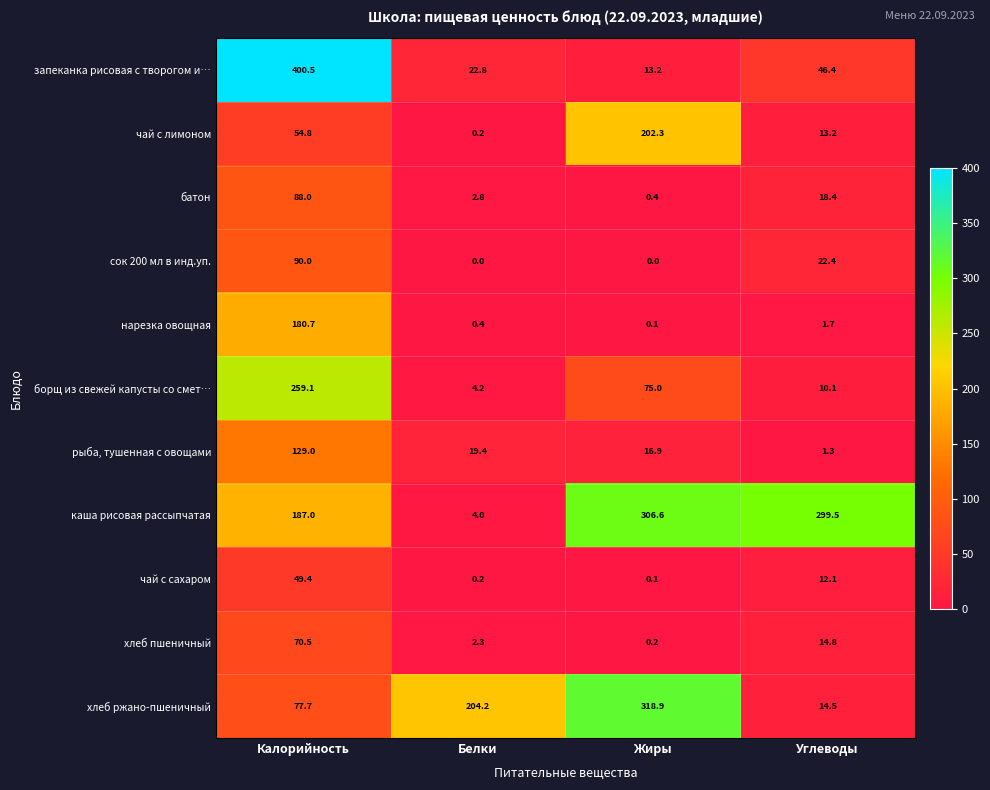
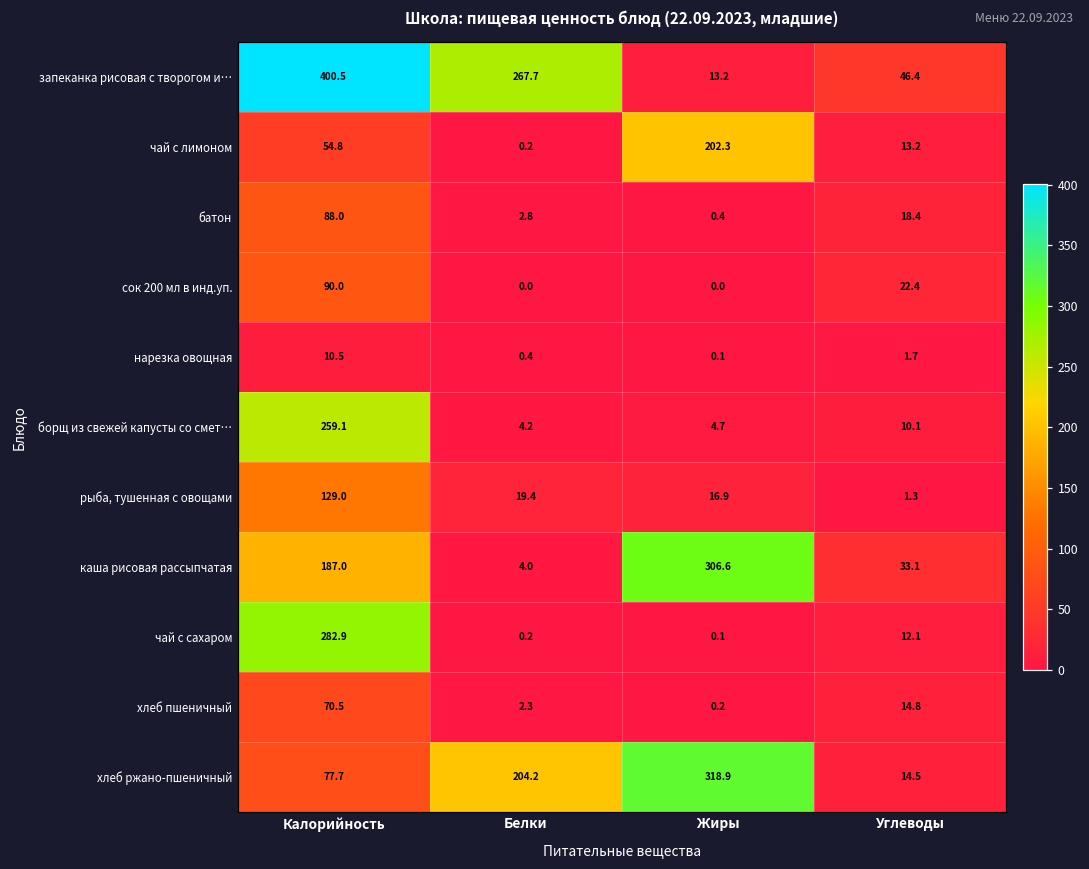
  {
    "запеканка рисовая с творогом и…": {
      "Калорийность": 400.5,
-     "Белки": 22.8,
+     "Белки": 267.7,
      "Жиры": 13.2,
      "Углеводы": 46.4
    },
    "чай с лимоном": {
      "Калорийность": 54.8,
      "Белки": 0.2,
      "Жиры": 202.3,
      "Углеводы": 13.2
    },
    "батон": {
      "Калорийность": 88.0,
      "Белки": 2.8,
      "Жиры": 0.4,
      "Углеводы": 18.4
    },
    "сок 200 мл в инд.уп.": {
      "Калорийность": 90.0,
      "Белки": 0.0,
      "Жиры": 0.0,
      "Углеводы": 22.4
    },
    "нарезка овощная": {
-     "Калорийность": 180.7,
+     "Калорийность": 10.5,
      "Белки": 0.4,
      "Жиры": 0.1,
      "Углеводы": 1.7
    },
    "борщ из свежей капусты со смет…": {
      "Калорийность": 259.1,
      "Белки": 4.2,
-     "Жиры": 75.0,
+     "Жиры": 4.7,
      "Углеводы": 10.1
    },
    "рыба, тушенная с овощами": {
      "Калорийность": 129.0,
      "Белки": 19.4,
      "Жиры": 16.9,
      "Углеводы": 1.3
    },
    "каша рисовая рассыпчатая": {
      "Калорийность": 187.0,
      "Белки": 4.0,
      "Жиры": 306.6,
-     "Углеводы": 299.5
+     "Углеводы": 33.1
    },
    "чай с сахаром": {
-     "Калорийность": 49.4,
+     "Калорийность": 282.9,
      "Белки": 0.2,
      "Жиры": 0.1,
      "Углеводы": 12.1
    },
    "хлеб пшеничный": {
      "Калорийность": 70.5,
      "Белки": 2.3,
      "Жиры": 0.2,
      "Углеводы": 14.8
    },
    "хлеб ржано-пшеничный": {
      "Калорийность": 77.7,
      "Белки": 204.2,
      "Жиры": 318.9,
      "Углеводы": 14.5
    }
  }
